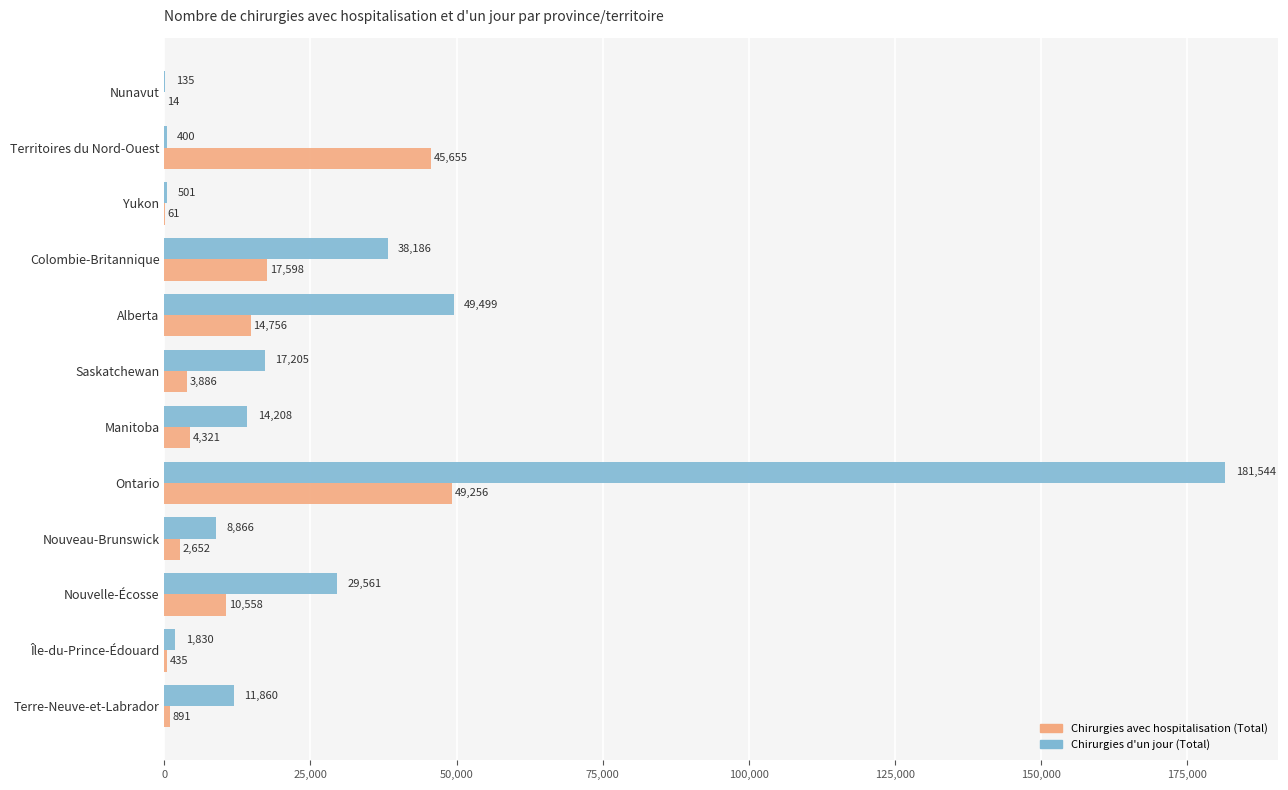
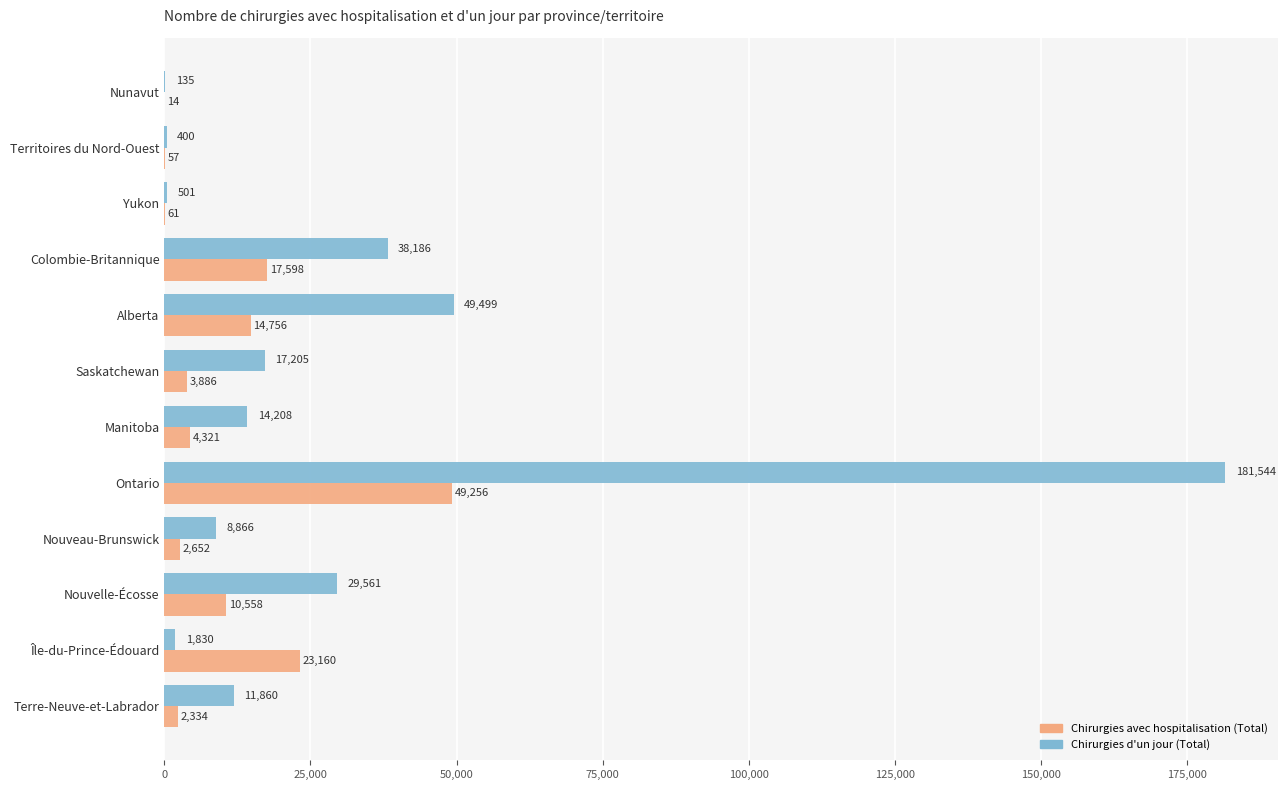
  {
    "Chirurgies avec hospitalisation (Total)": {
      "Nunavut": "14",
-     "Territoires du Nord-Ouest": "45,655",
+     "Territoires du Nord-Ouest": "57",
      "Yukon": "61",
      "Colombie-Britannique": "17,598",
      "Alberta": "14,756",
      "Saskatchewan": "3,886",
      "Manitoba": "4,321",
      "Ontario": "49,256",
      "Nouveau-Brunswick": "2,652",
      "Nouvelle-Écosse": "10,558",
-     "Île-du-Prince-Édouard": "435",
-     "Terre-Neuve-et-Labrador": "891"
+     "Île-du-Prince-Édouard": "23,160",
+     "Terre-Neuve-et-Labrador": "2,334"
    },
    "Chirurgies d'un jour (Total)": {
      "Nunavut": "135",
      "Territoires du Nord-Ouest": "400",
      "Yukon": "501",
      "Colombie-Britannique": "38,186",
      "Alberta": "49,499",
      "Saskatchewan": "17,205",
      "Manitoba": "14,208",
      "Ontario": "181,544",
      "Nouveau-Brunswick": "8,866",
      "Nouvelle-Écosse": "29,561",
      "Île-du-Prince-Édouard": "1,830",
      "Terre-Neuve-et-Labrador": "11,860"
    }
  }
